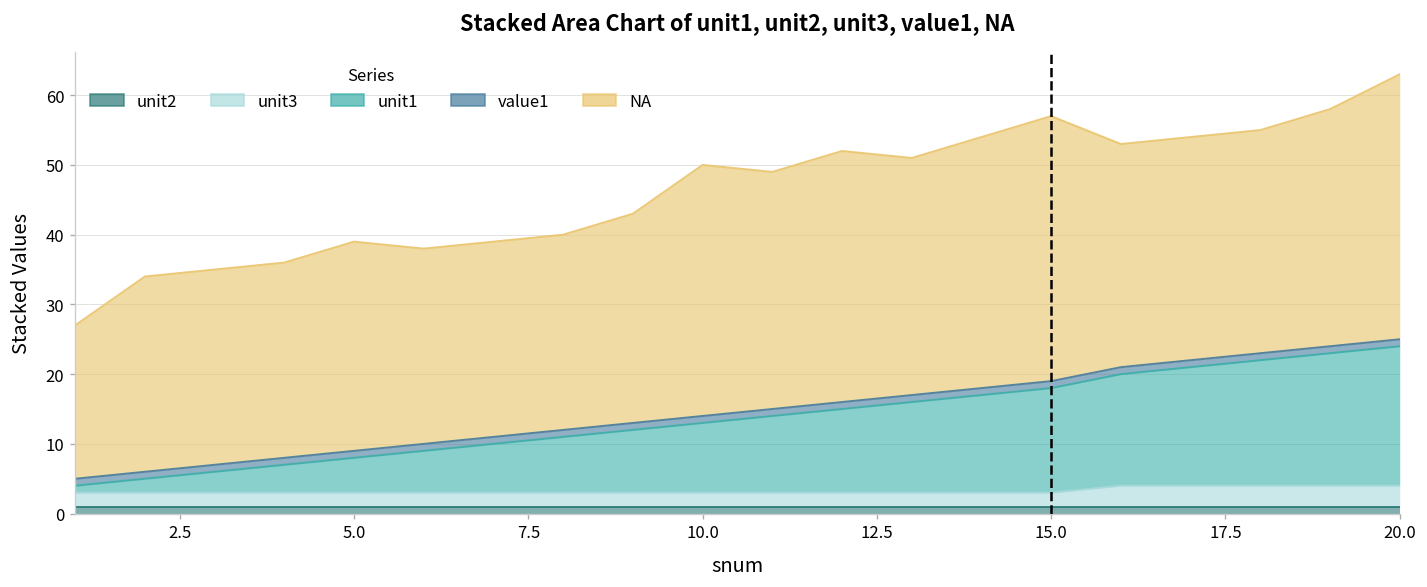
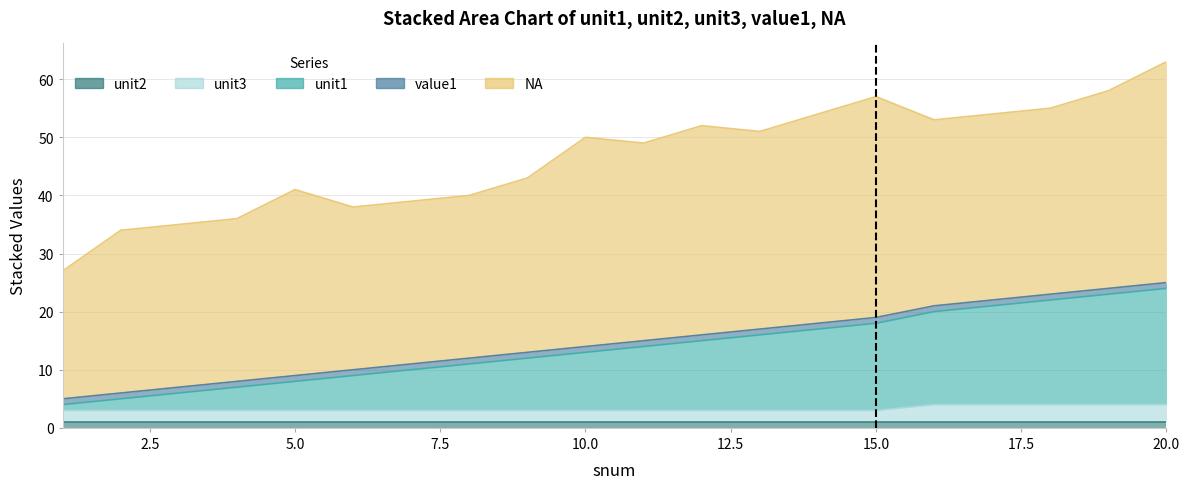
  {
    "unit3": {
      "5.0": 3,
      "10.0": 3,
      "15.0": 3,
      "20.0": 4
    },
    "NA": {
-     "5.0": 30,
+     "5.0": 32,
      "10.0": 36,
      "15.0": 38,
      "20.0": 38
    }
  }
